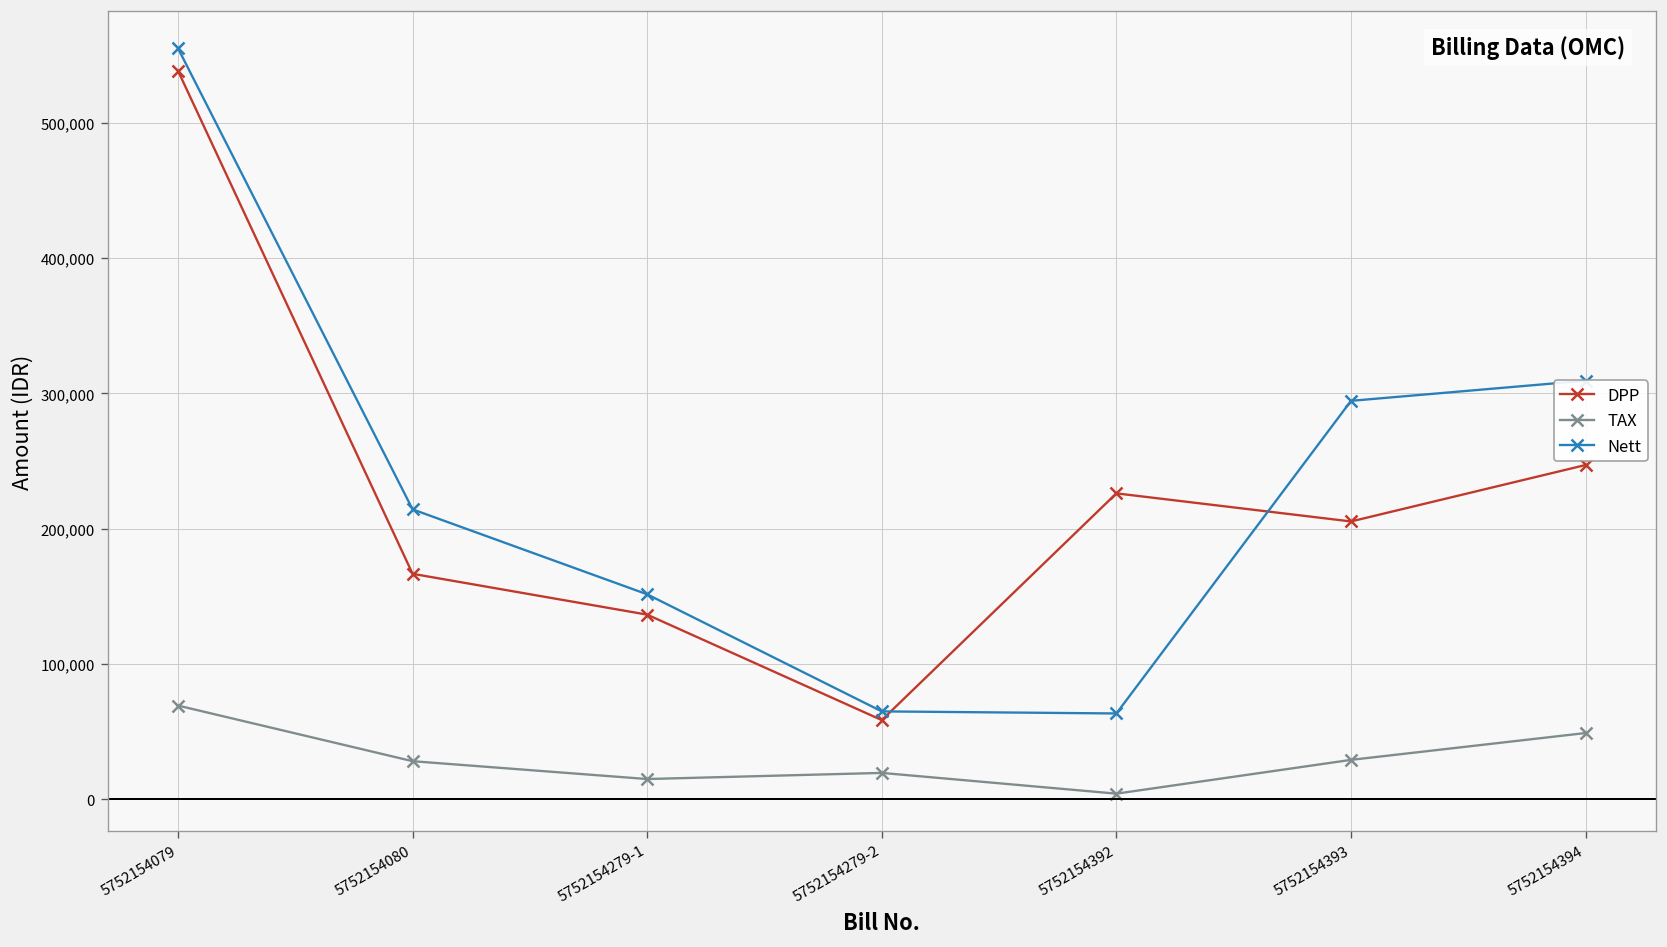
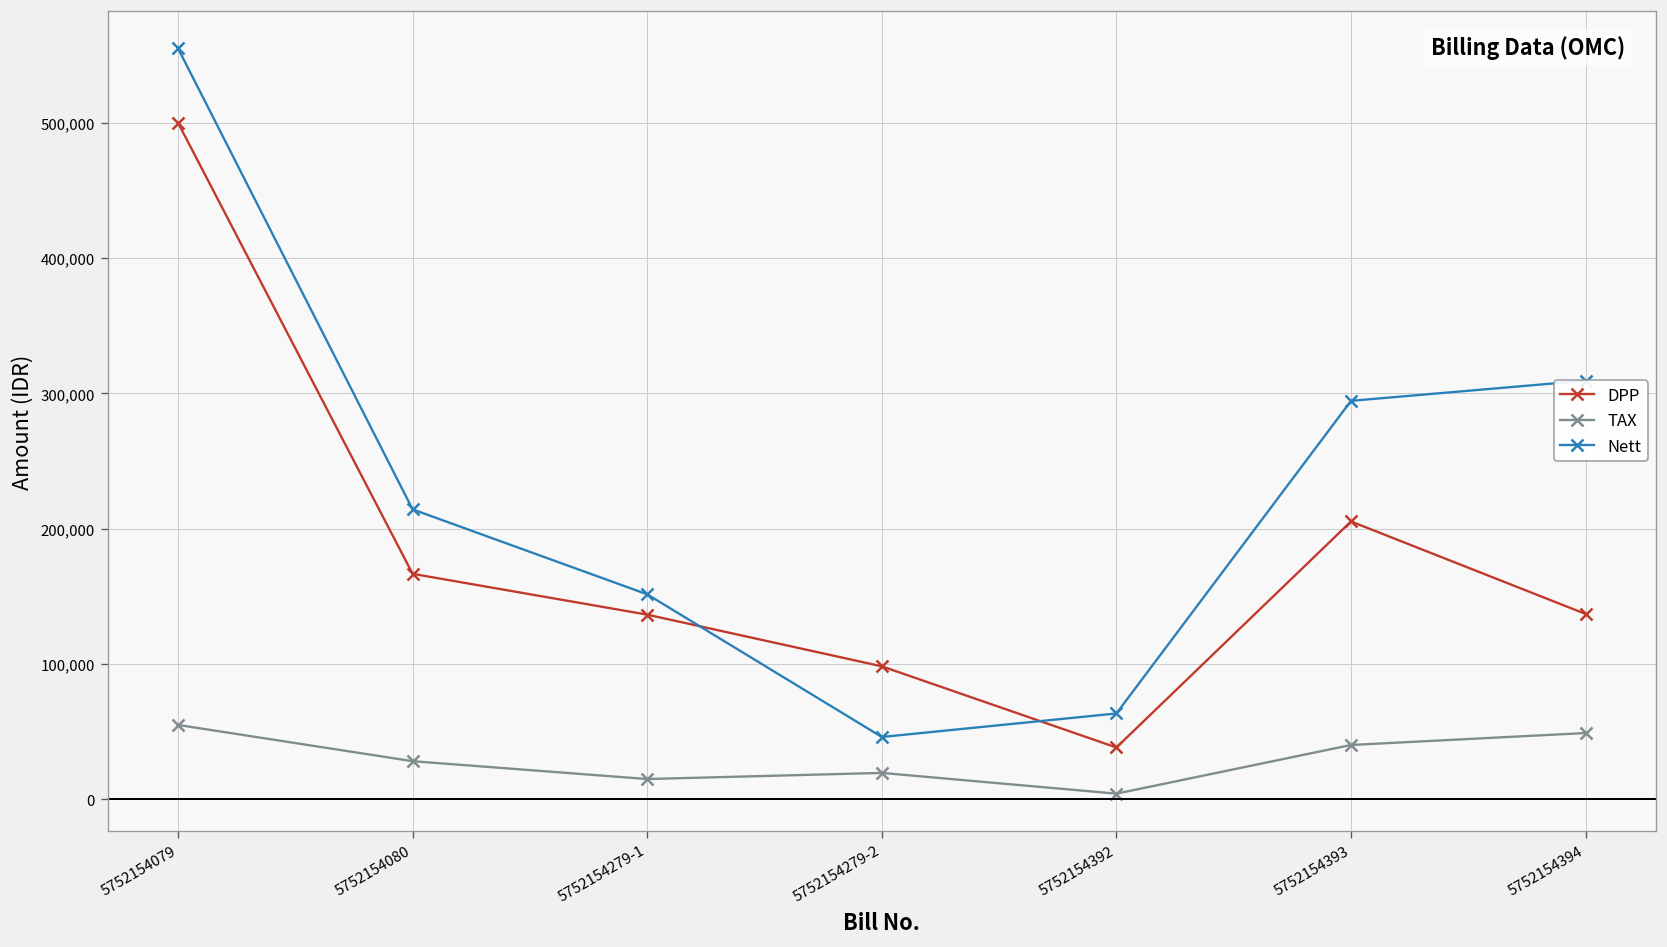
  {
    "DPP": {
-     "5752154079": "538,000",
+     "5752154079": "500,000",
      "5752154080": "167,000",
      "5752154279-1": "136,000",
-     "5752154279-2": "59,000",
-     "5752154392": "226,000",
+     "5752154279-2": "98,000",
+     "5752154392": "38,000",
      "5752154393": "205,000",
-     "5752154394": "247,000"
+     "5752154394": "137,000"
    },
    "TAX": {
-     "5752154079": "69,000",
+     "5752154079": "55,000",
      "5752154080": "28,000",
      "5752154279-1": "15,000",
      "5752154279-2": "20,000",
      "5752154392": "4,000",
-     "5752154393": "29,000",
+     "5752154393": "40,000",
      "5752154394": "49,000"
    },
    "Nett": {
      "5752154079": "555,000",
      "5752154080": "214,000",
      "5752154279-1": "152,000",
-     "5752154279-2": "65,000",
+     "5752154279-2": "46,000",
      "5752154392": "63,000",
      "5752154393": "294,000"
    }
  }
